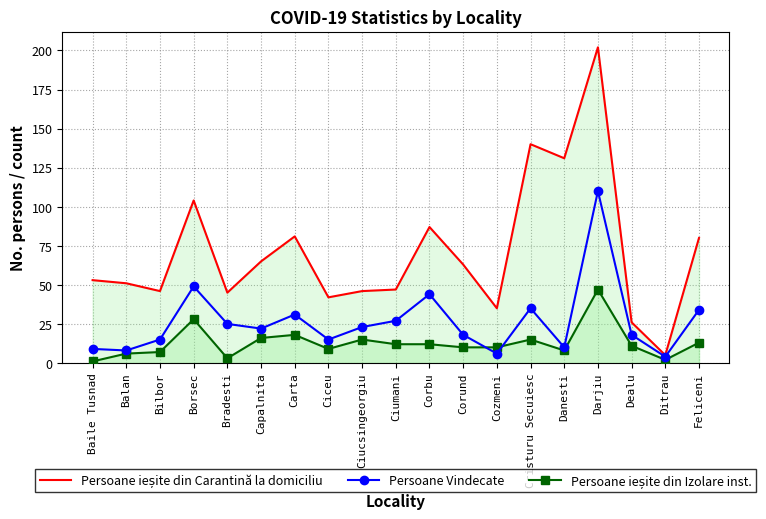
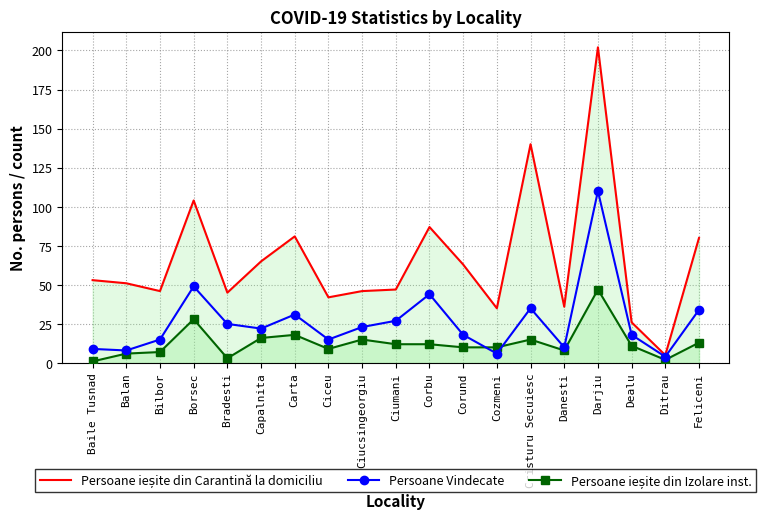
  {
    "Persoane ieșite din Carantină la domiciliu": {
      "Baile Tusnad": 53,
      "Balan": 51,
      "Bilbor": 46,
      "Borsec": 104,
      "Bradesti": 45,
      "Capalnita": 65,
      "Carta": 81,
      "Ciceu": 42,
      "Ciucsingeorgiu": 46,
      "Ciumani": 47,
      "Corbu": 87,
      "Corund": 63,
      "Cozmeni": 35,
      "Cristuru Secuiesc": 140,
-     "Danesti": 131,
+     "Danesti": 36,
      "Darjiu": 202,
      "Dealu": 26,
      "Feliceni": 80
    },
    "Persoane Vindecate": {
      "Baile Tusnad": 9,
      "Balan": 8,
      "Bilbor": 15,
      "Borsec": 49,
      "Bradesti": 25,
      "Capalnita": 22,
      "Carta": 31,
      "Ciceu": 15,
      "Ciucsingeorgiu": 23,
      "Ciumani": 27,
      "Corbu": 44,
      "Corund": 18,
      "Cozmeni": 6,
      "Cristuru Secuiesc": 35,
      "Danesti": 10,
      "Darjiu": 110,
      "Dealu": 18,
      "Feliceni": 34
    },
    "Persoane ieșite din Izolare inst.": {
      "Baile Tusnad": 1,
      "Balan": 6,
      "Bilbor": 7,
      "Borsec": 28,
      "Bradesti": 3,
      "Capalnita": 16,
      "Carta": 18,
      "Ciceu": 9,
      "Ciucsingeorgiu": 15,
      "Ciumani": 12,
      "Corbu": 12,
      "Corund": 10,
      "Cozmeni": 10,
      "Cristuru Secuiesc": 15,
      "Danesti": 8,
      "Darjiu": 47,
      "Dealu": 11,
      "Ditrau": 2,
      "Feliceni": 13
    }
  }
